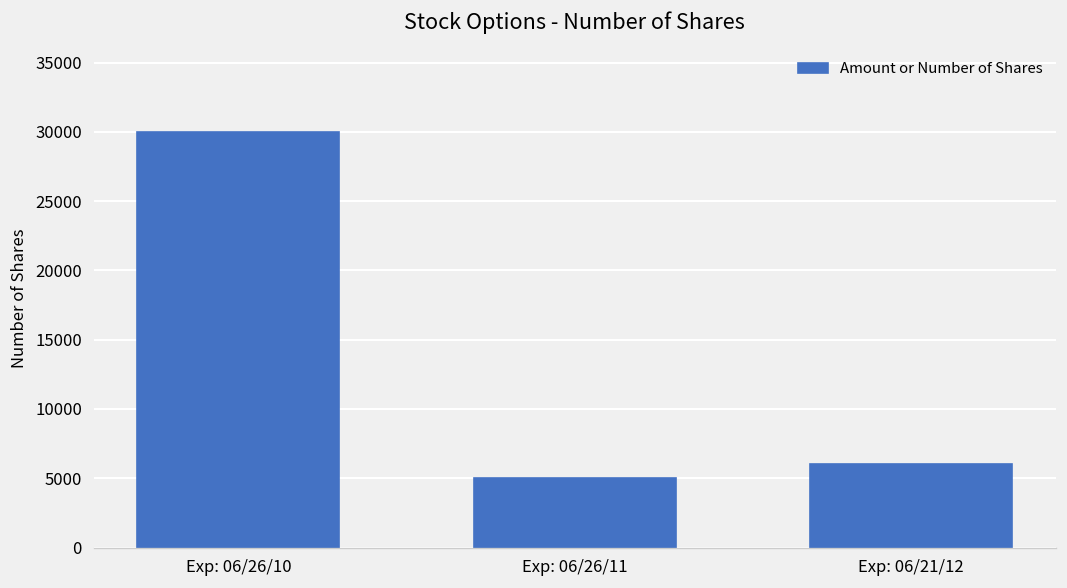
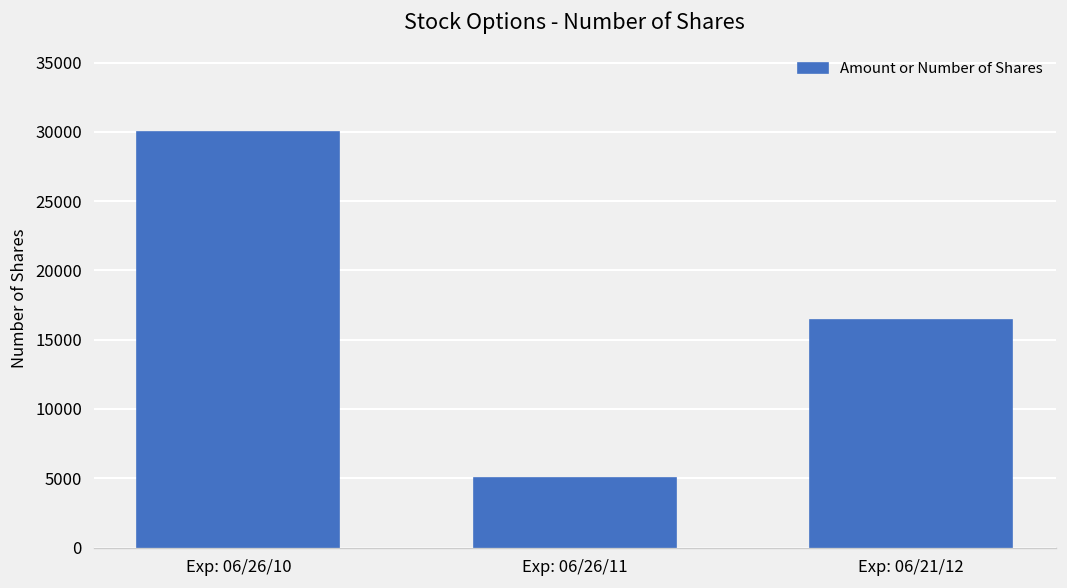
  {
    "Exp: 06/26/10": 30000,
    "Exp: 06/26/11": 5000,
-   "Exp: 06/21/12": 6000
+   "Exp: 06/21/12": 16400
  }
